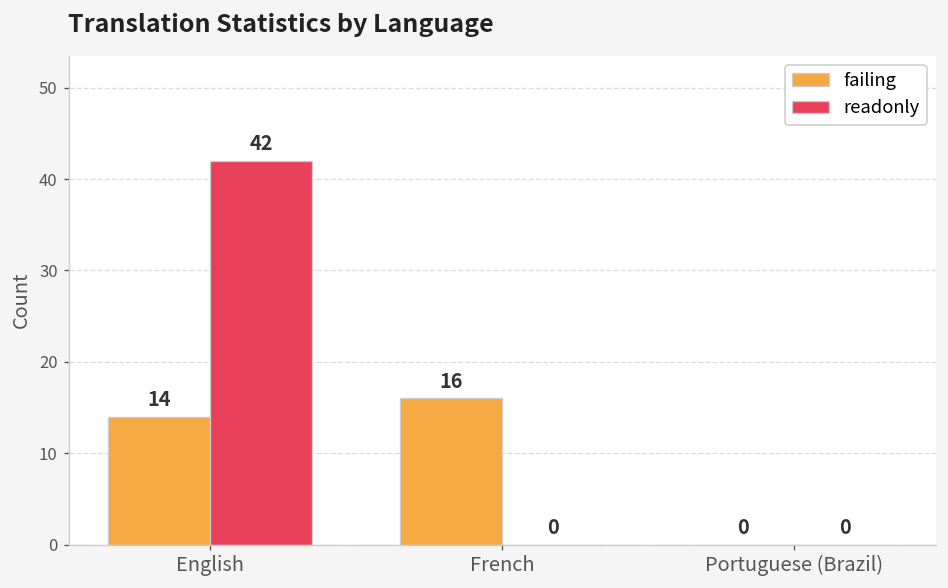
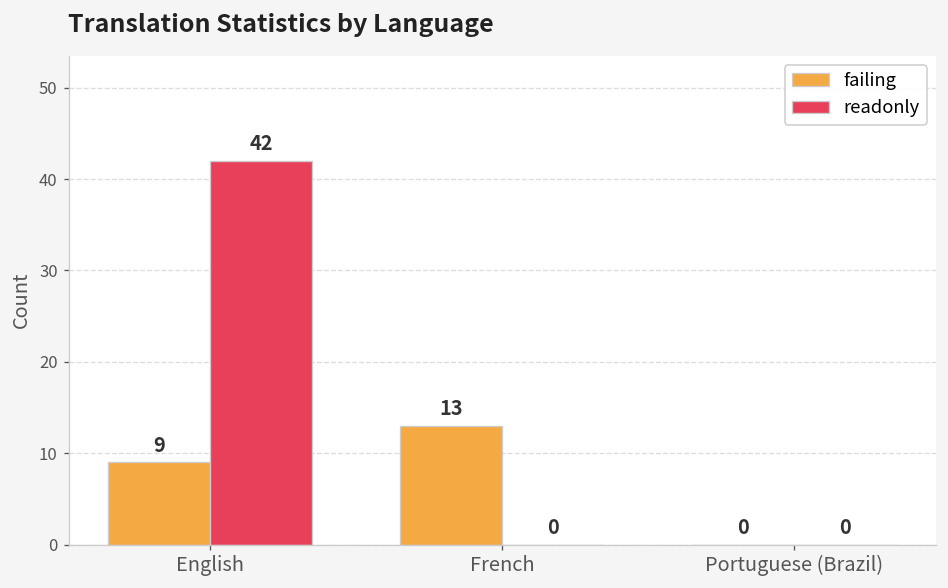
  {
    "failing": {
-     "English": 14,
-     "French": 16,
+     "English": 9,
+     "French": 13,
      "Portuguese (Brazil)": 0
    },
    "readonly": {
      "English": 42,
      "French": 0,
      "Portuguese (Brazil)": 0
    }
  }
